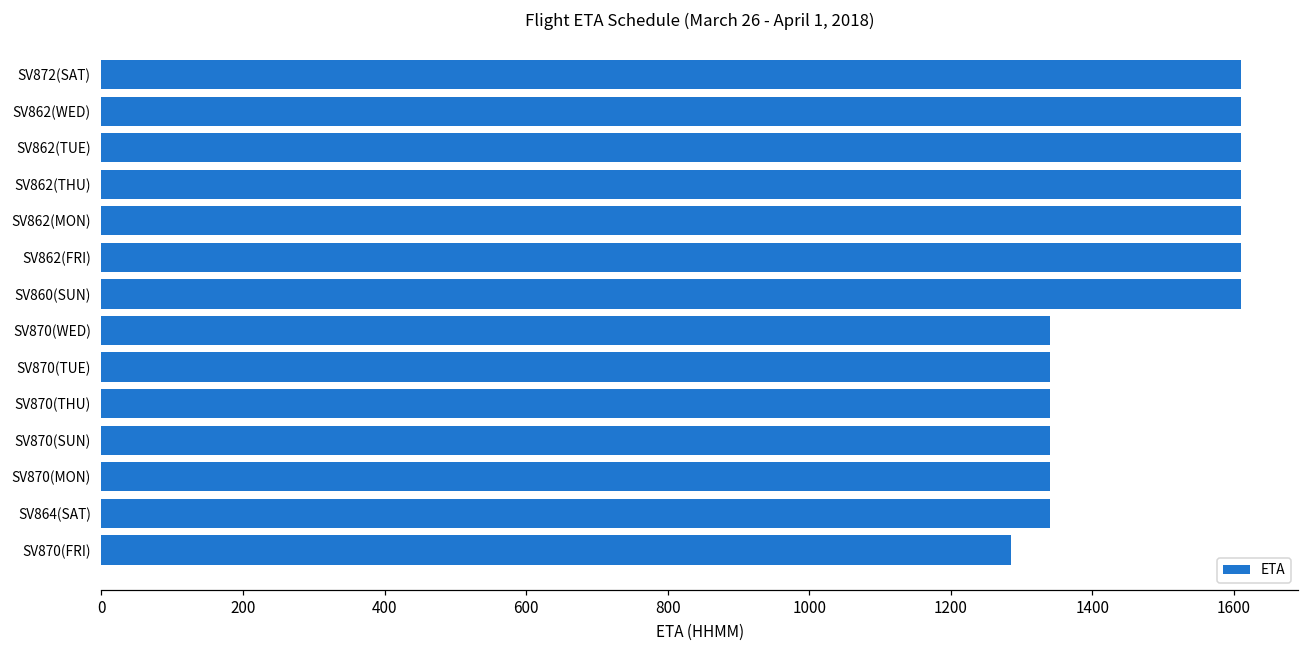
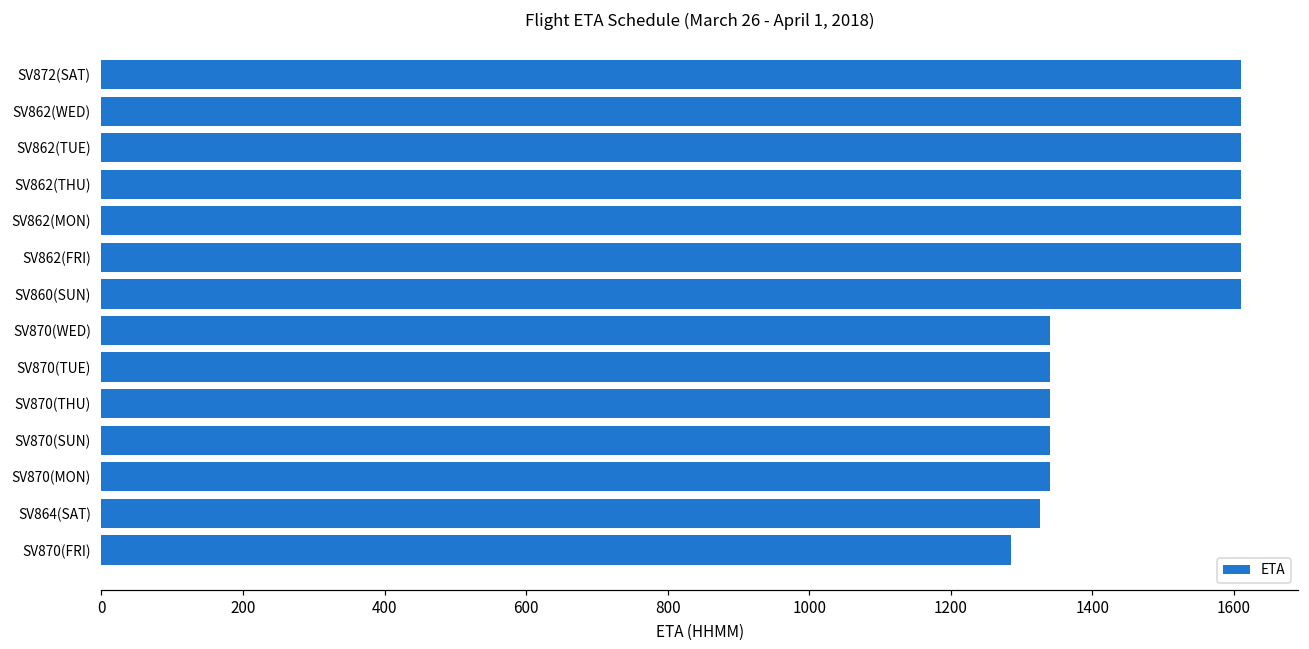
  {
    "SV872(SAT)": 1610,
    "SV862(WED)": 1610,
    "SV862(TUE)": 1610,
    "SV862(THU)": 1610,
    "SV862(MON)": 1610,
    "SV862(FRI)": 1610,
    "SV860(SUN)": 1610,
    "SV870(WED)": 1340,
    "SV870(TUE)": 1340,
    "SV870(THU)": 1340,
    "SV870(SUN)": 1340,
    "SV870(MON)": 1340,
-   "SV864(SAT)": 1340,
+   "SV864(SAT)": 1330,
    "SV870(FRI)": 1290
  }
